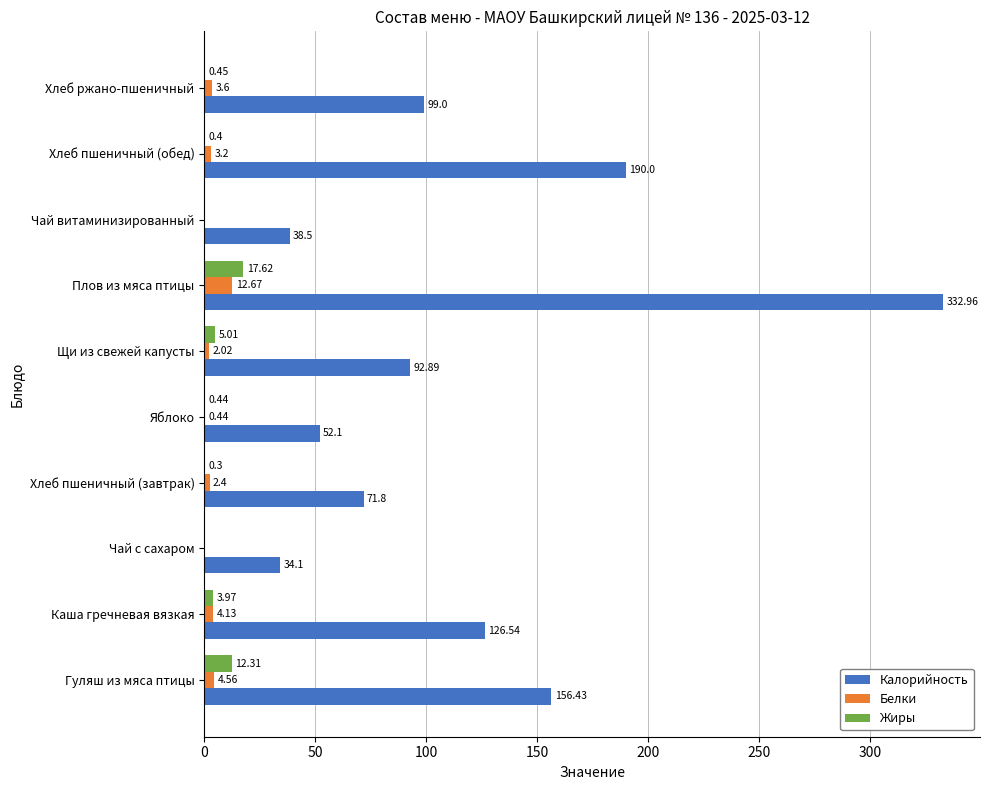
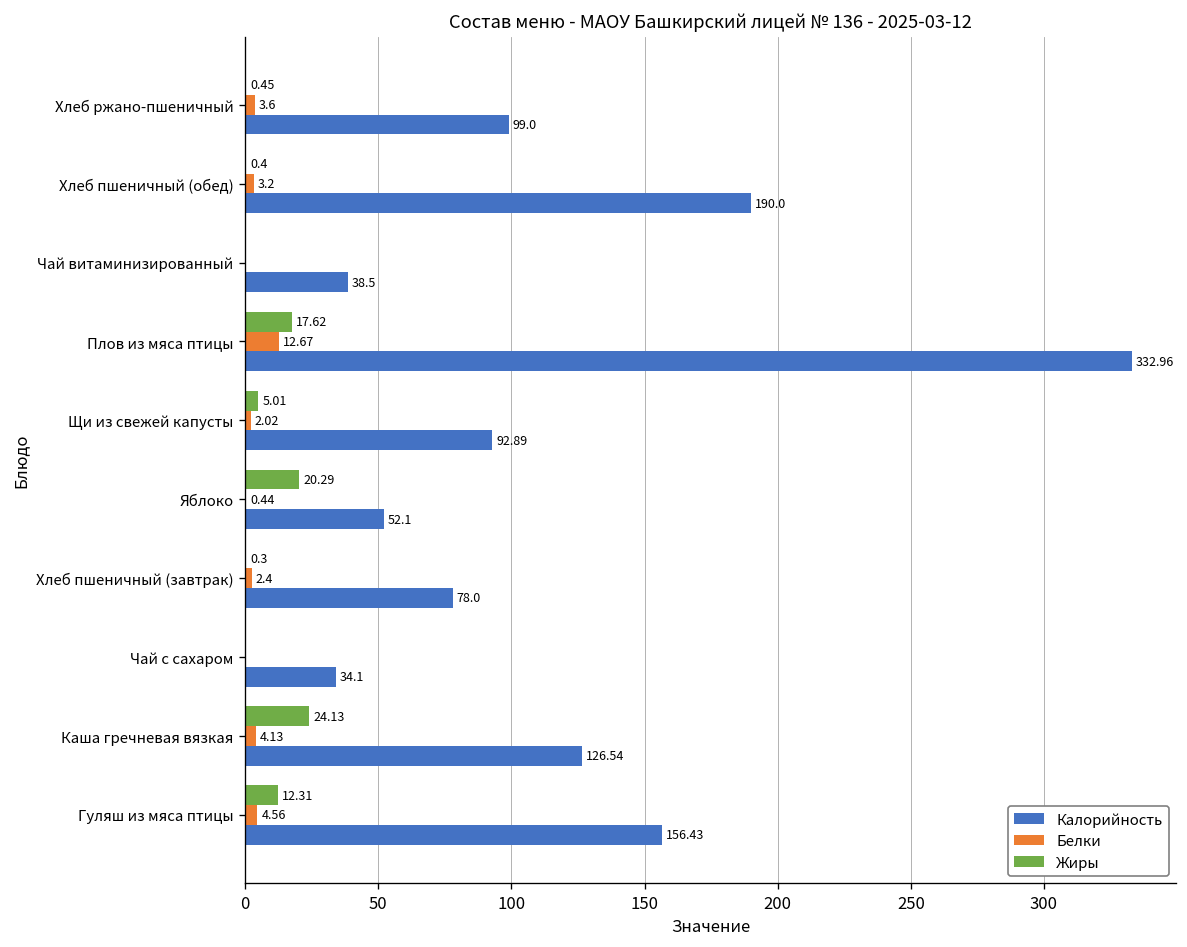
  {
    "Калорийность": {
      "Хлеб ржано-пшеничный": 99.0,
      "Хлеб пшеничный (обед)": 190.0,
      "Чай витаминизированный": 38.5,
      "Плов из мяса птицы": 332.96,
      "Щи из свежей капусты": 92.89,
      "Яблоко": 52.1,
-     "Хлеб пшеничный (завтрак)": 71.8,
+     "Хлеб пшеничный (завтрак)": 78.0,
      "Чай с сахаром": 34.1,
      "Каша гречневая вязкая": 126.54,
      "Гуляш из мяса птицы": 156.43
    },
    "Белки": {
      "Хлеб ржано-пшеничный": 3.6,
      "Хлеб пшеничный (обед)": 3.2,
      "Плов из мяса птицы": 12.67,
      "Щи из свежей капусты": 2.02,
      "Яблоко": 0.44,
      "Хлеб пшеничный (завтрак)": 2.4,
      "Каша гречневая вязкая": 4.13,
      "Гуляш из мяса птицы": 4.56
    },
    "Жиры": {
      "Хлеб ржано-пшеничный": 0.45,
      "Хлеб пшеничный (обед)": 0.4,
      "Плов из мяса птицы": 17.62,
      "Щи из свежей капусты": 5.01,
-     "Яблоко": 0.44,
+     "Яблоко": 20.29,
      "Хлеб пшеничный (завтрак)": 0.3,
-     "Каша гречневая вязкая": 3.97,
+     "Каша гречневая вязкая": 24.13,
      "Гуляш из мяса птицы": 12.31
    }
  }
